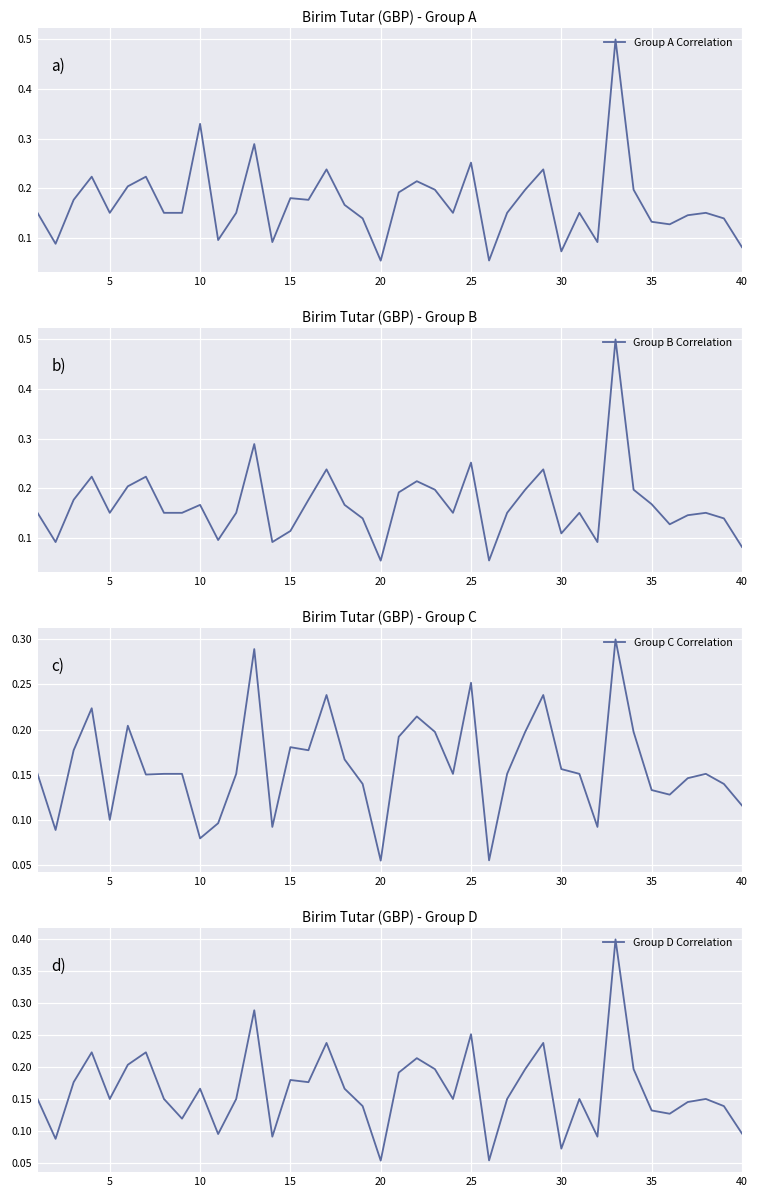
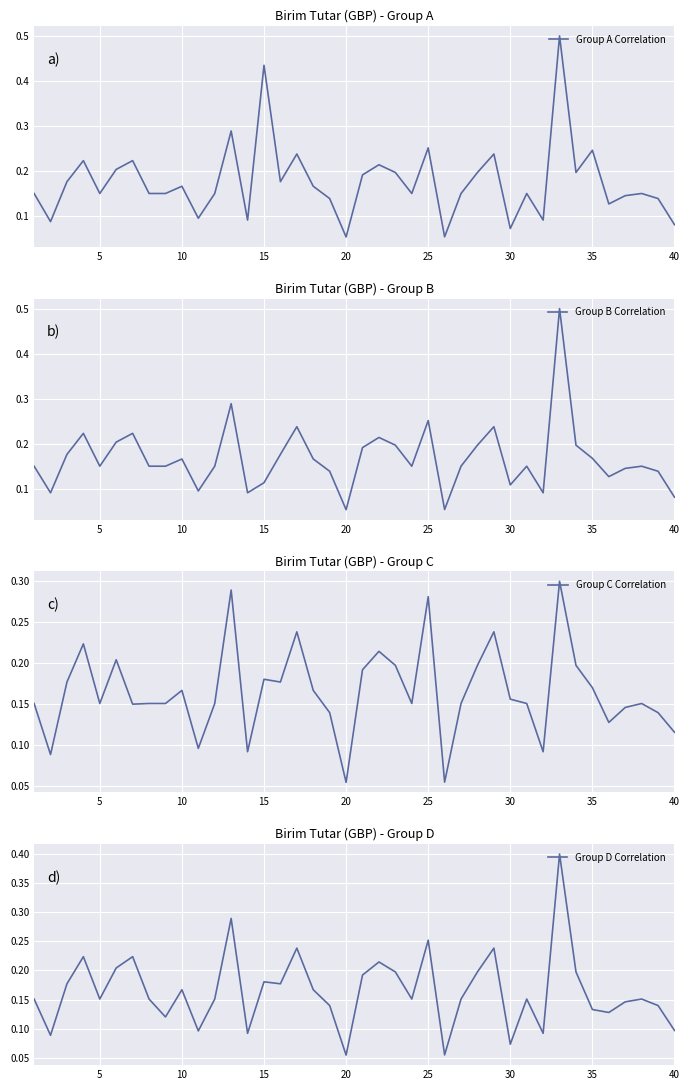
  {
    "Birim Tutar (GBP) - Group A": {
      "5": 0.15,
-     "10": 0.33,
-     "15": 0.18,
+     "10": 0.17,
+     "15": 0.43,
      "20": 0.05,
      "25": 0.25,
      "30": 0.07,
-     "35": 0.13,
+     "35": 0.25,
      "40": 0.08
    },
    "Birim Tutar (GBP) - Group B": {
      "5": 0.15,
      "10": 0.17,
      "15": 0.11,
      "20": 0.05,
      "25": 0.25,
      "30": 0.11,
      "35": 0.17,
      "40": 0.08
    },
    "Birim Tutar (GBP) - Group C": {
-     "5": 0.10,
-     "10": 0.08,
+     "5": 0.15,
+     "10": 0.17,
      "15": 0.18,
      "20": 0.05,
-     "25": 0.25,
+     "25": 0.28,
      "30": 0.16,
-     "35": 0.13,
+     "35": 0.17,
      "40": 0.12
    },
    "Birim Tutar (GBP) - Group D": {
      "5": 0.15,
      "10": 0.17,
      "15": 0.18,
      "20": 0.05,
      "25": 0.25,
      "30": 0.07,
      "35": 0.13,
      "40": 0.10
    }
  }
